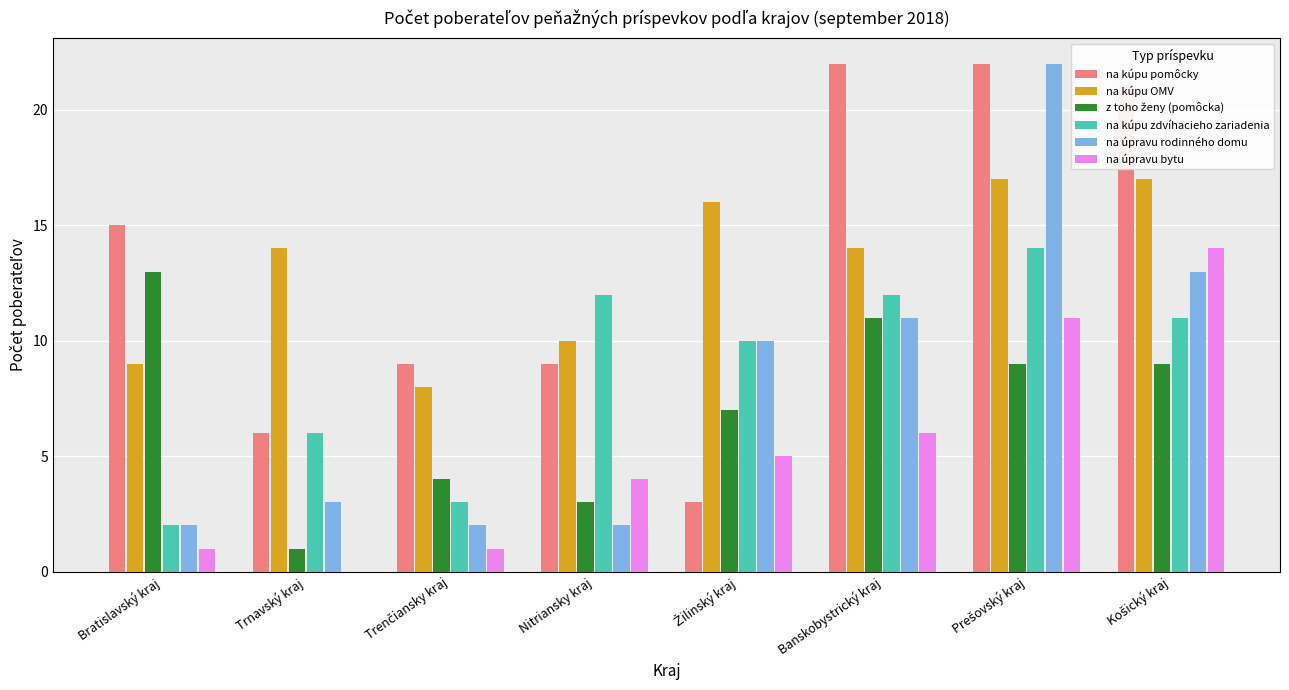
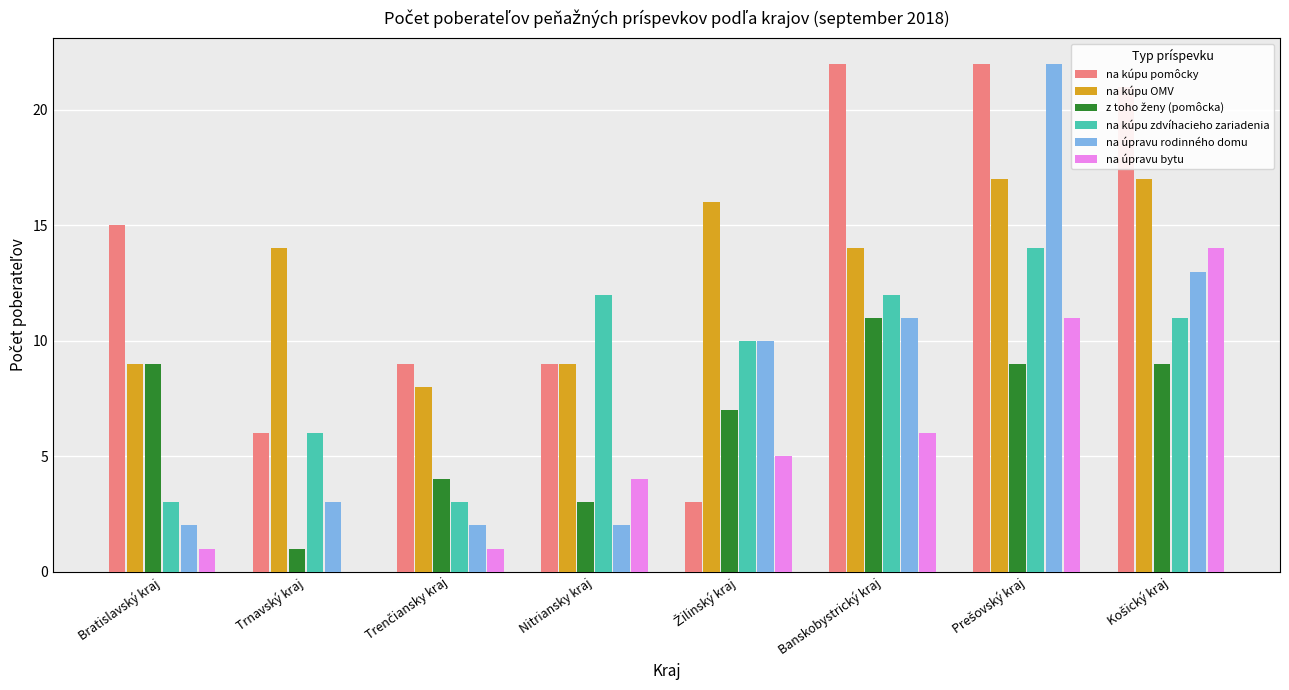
  {
    "na kúpu pomôcky": {
      "Bratislavský kraj": 15,
      "Trnavský kraj": 6,
      "Trenčiansky kraj": 9,
      "Nitriansky kraj": 9,
      "Žilinský kraj": 3,
      "Banskobystrický kraj": 22,
      "Prešovský kraj": 22
    },
    "na kúpu OMV": {
      "Bratislavský kraj": 9,
      "Trnavský kraj": 14,
      "Trenčiansky kraj": 8,
-     "Nitriansky kraj": 10,
+     "Nitriansky kraj": 9,
      "Žilinský kraj": 16,
      "Banskobystrický kraj": 14,
      "Prešovský kraj": 17,
      "Košický kraj": 17
    },
    "z toho ženy (pomôcka)": {
-     "Bratislavský kraj": 13,
+     "Bratislavský kraj": 9,
      "Trnavský kraj": 1,
      "Trenčiansky kraj": 4,
      "Nitriansky kraj": 3,
      "Žilinský kraj": 7,
      "Banskobystrický kraj": 11,
      "Prešovský kraj": 9,
      "Košický kraj": 9
    },
    "na kúpu zdvíhacieho zariadenia": {
-     "Bratislavský kraj": 2,
+     "Bratislavský kraj": 3,
      "Trnavský kraj": 6,
      "Trenčiansky kraj": 3,
      "Nitriansky kraj": 12,
      "Žilinský kraj": 10,
      "Banskobystrický kraj": 12,
      "Prešovský kraj": 14,
      "Košický kraj": 11
    },
    "na úpravu rodinného domu": {
      "Bratislavský kraj": 2,
      "Trnavský kraj": 3,
      "Trenčiansky kraj": 2,
      "Nitriansky kraj": 2,
      "Žilinský kraj": 10,
      "Banskobystrický kraj": 11,
      "Prešovský kraj": 22,
      "Košický kraj": 13
    },
    "na úpravu bytu": {
      "Bratislavský kraj": 1,
      "Trnavský kraj": 0,
      "Trenčiansky kraj": 1,
      "Nitriansky kraj": 4,
      "Žilinský kraj": 5,
      "Banskobystrický kraj": 6,
      "Prešovský kraj": 11,
      "Košický kraj": 14
    }
  }
